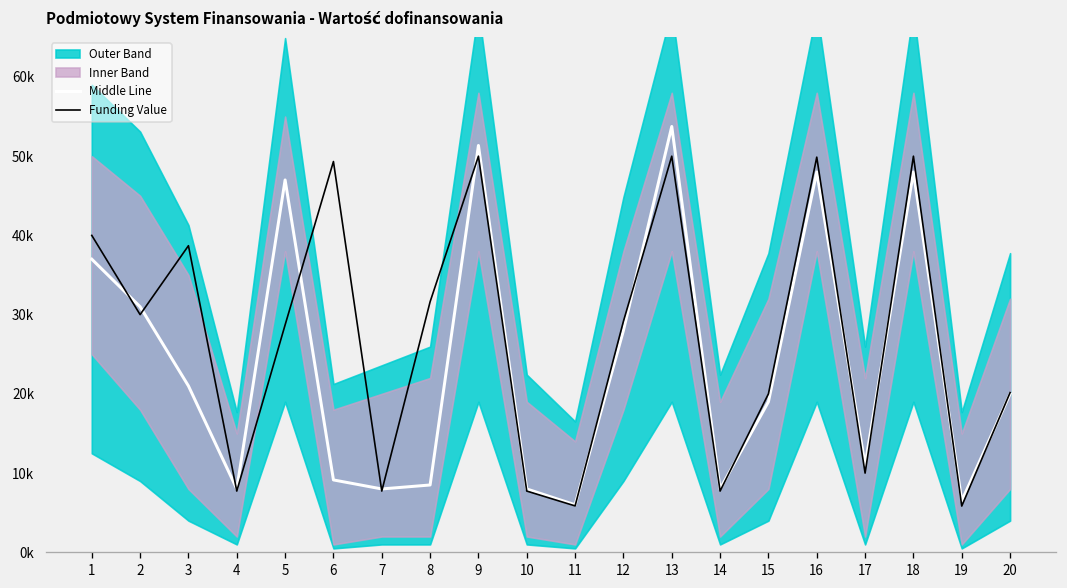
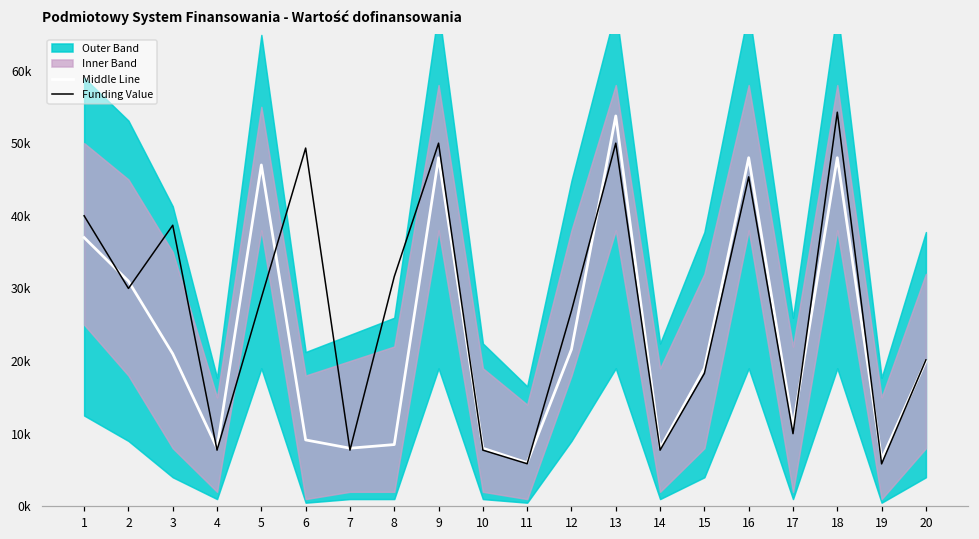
  {
    "Middle Line": {
      "1": 37000,
      "2": 31000,
      "3": 21000,
      "5": 47000,
      "6": 9000,
      "8": 9000,
-     "9": 51000,
-     "12": 28000,
+     "9": 48000,
+     "12": 22000,
      "13": 54000,
      "15": 19000,
      "16": 48000,
      "17": 11000,
      "18": 48000,
      "19": 7000
    },
    "Funding Value": {
      "1": 40000,
      "2": 30000,
      "3": 39000,
      "5": 29000,
      "6": 49000,
      "8": 32000,
      "9": 50000,
-     "12": 29000,
+     "12": 27000,
      "13": 50000,
-     "15": 20000,
-     "16": 50000,
+     "15": 18000,
+     "16": 45000,
      "17": 10000,
-     "18": 50000,
+     "18": 54000,
      "19": 6000
    }
  }
